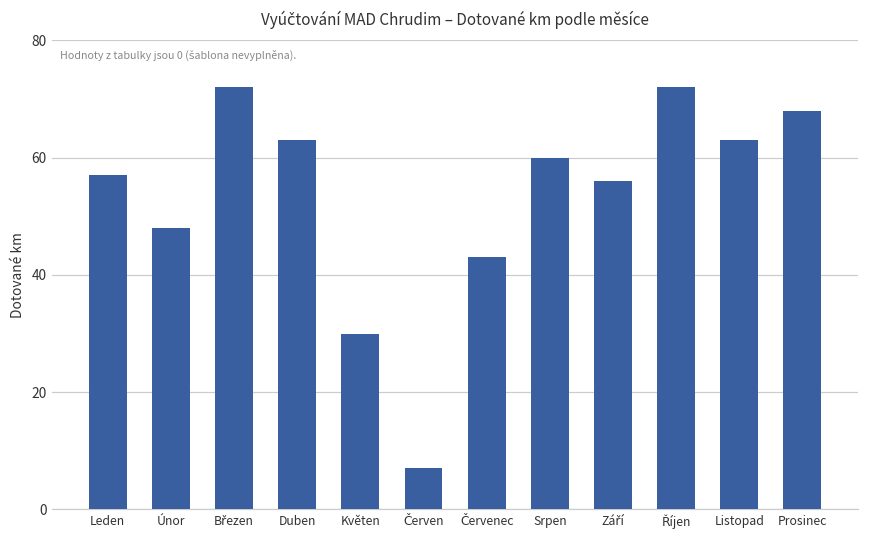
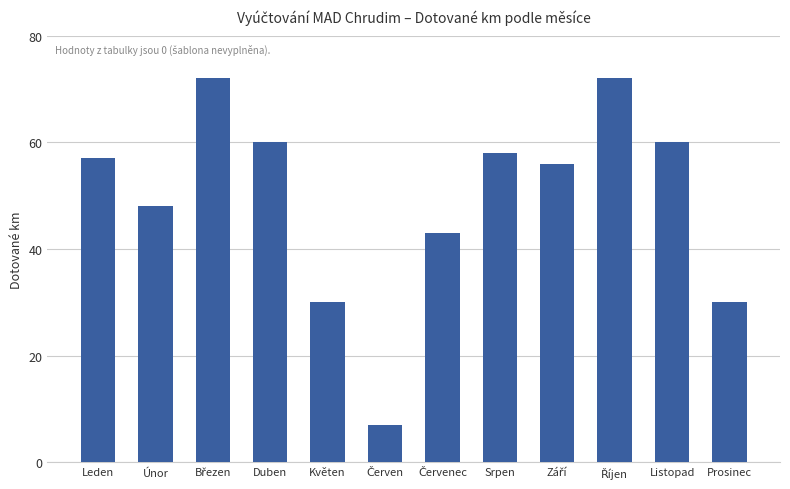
  {
    "Leden": 57,
    "Únor": 48,
-   "Duben": 63,
+   "Duben": 60,
    "Květen": 30,
    "Červen": 7,
    "Červenec": 43,
-   "Srpen": 60,
+   "Srpen": 58,
    "Září": 56,
    "Říjen": 72,
-   "Listopad": 63,
-   "Prosinec": 68
+   "Listopad": 60,
+   "Prosinec": 30
  }
